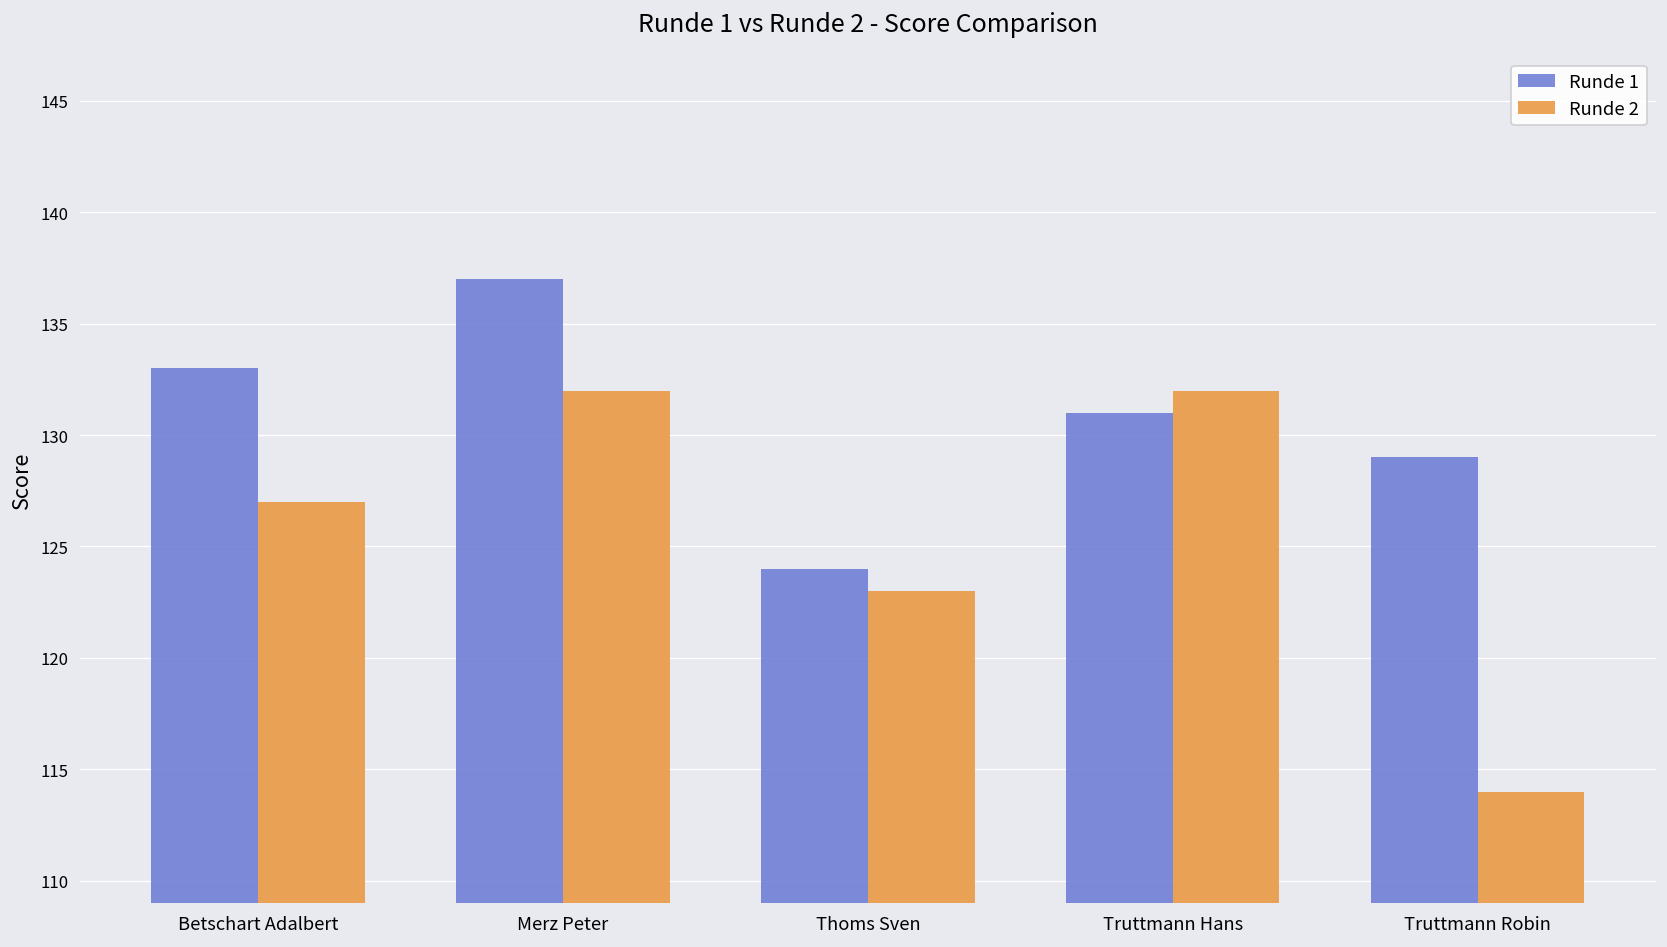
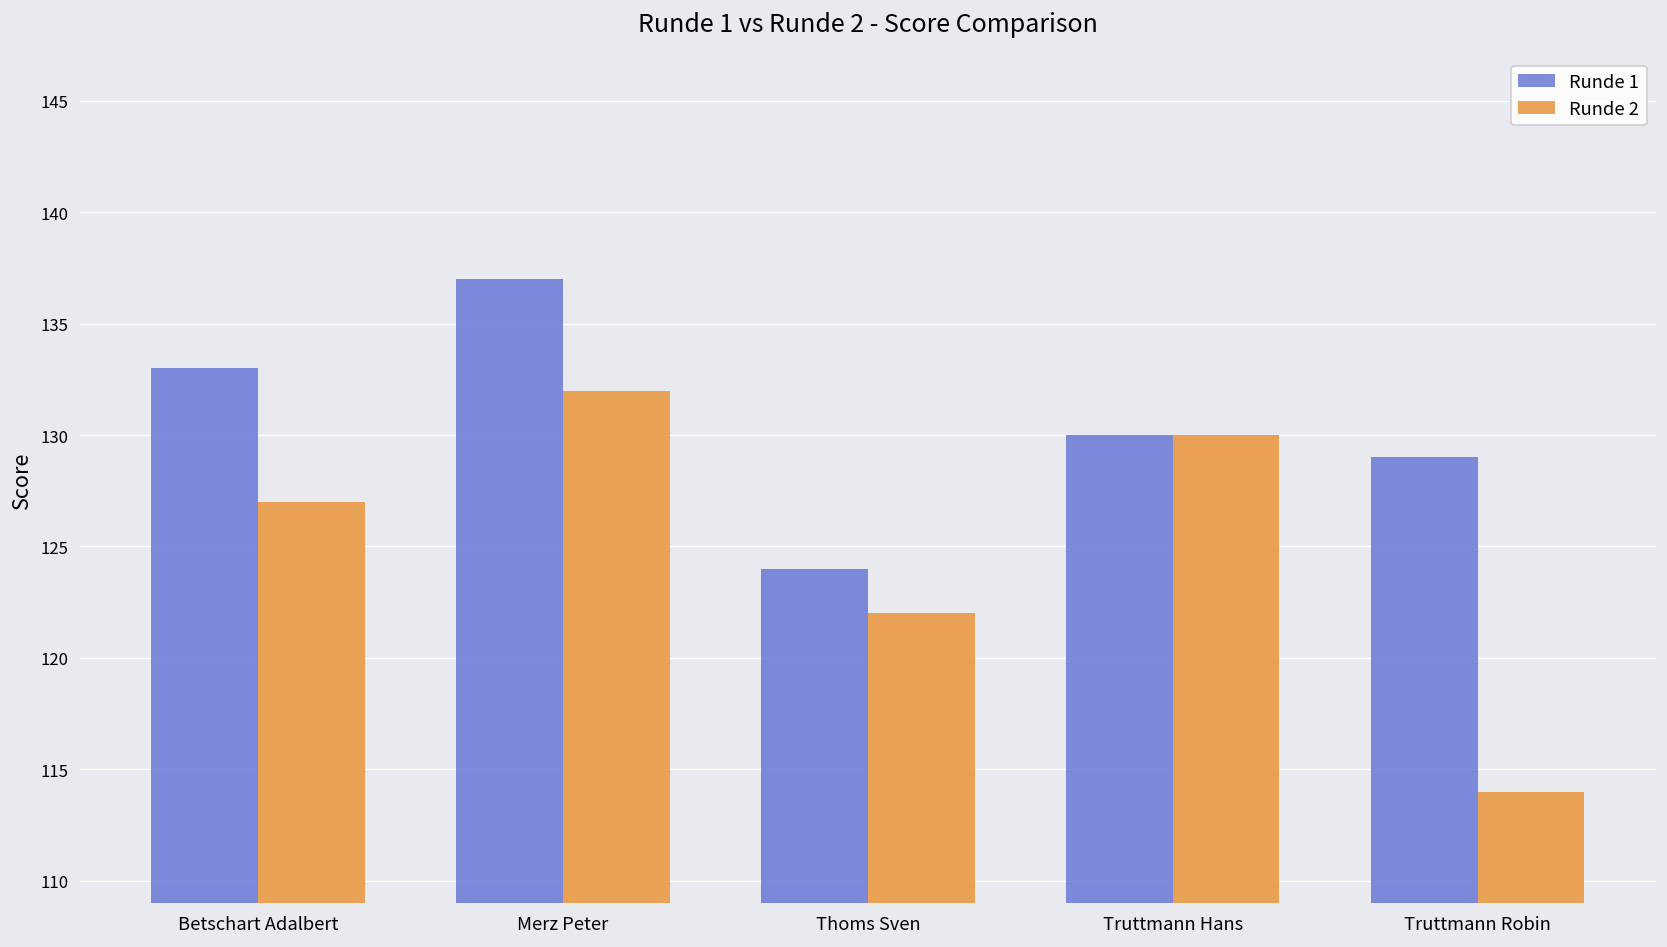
  {
    "Runde 1": {
      "Betschart Adalbert": 133,
      "Merz Peter": 137,
      "Thoms Sven": 124,
-     "Truttmann Hans": 131,
+     "Truttmann Hans": 130,
      "Truttmann Robin": 129
    },
    "Runde 2": {
      "Betschart Adalbert": 127,
      "Merz Peter": 132,
-     "Thoms Sven": 123,
-     "Truttmann Hans": 132,
+     "Thoms Sven": 122,
+     "Truttmann Hans": 130,
      "Truttmann Robin": 114
    }
  }
